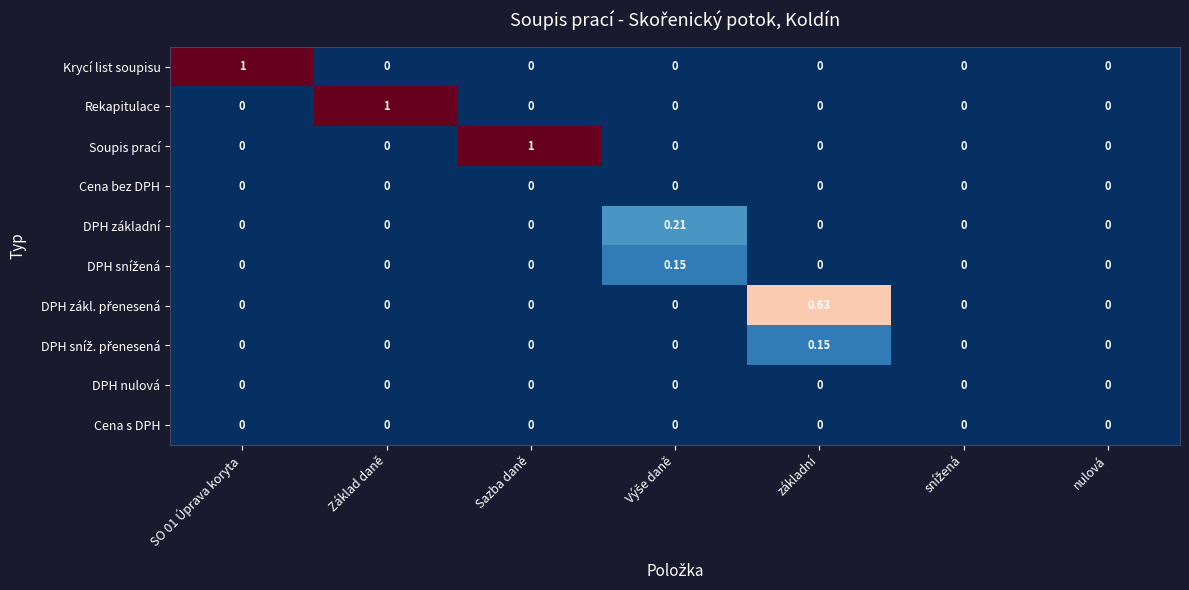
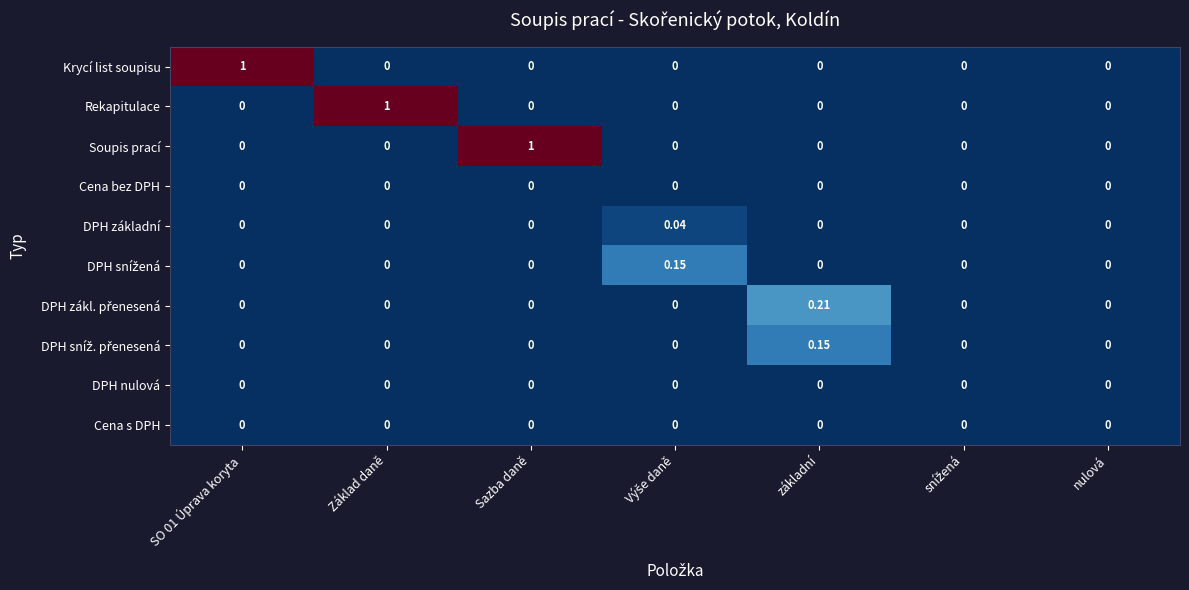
  {
    "Krycí list soupisu": {
      "SO 01 Úprava koryta": 1,
      "Základ daně": 0,
      "Sazba daně": 0,
      "Výše daně": 0,
      "základní": 0,
      "snížená": 0,
      "nulová": 0
    },
    "Rekapitulace": {
      "SO 01 Úprava koryta": 0,
      "Základ daně": 1,
      "Sazba daně": 0,
      "Výše daně": 0,
      "základní": 0,
      "snížená": 0,
      "nulová": 0
    },
    "Soupis prací": {
      "SO 01 Úprava koryta": 0,
      "Základ daně": 0,
      "Sazba daně": 1,
      "Výše daně": 0,
      "základní": 0,
      "snížená": 0,
      "nulová": 0
    },
    "Cena bez DPH": {
      "SO 01 Úprava koryta": 0,
      "Základ daně": 0,
      "Sazba daně": 0,
      "Výše daně": 0,
      "základní": 0,
      "snížená": 0,
      "nulová": 0
    },
    "DPH základní": {
      "SO 01 Úprava koryta": 0,
      "Základ daně": 0,
      "Sazba daně": 0,
-     "Výše daně": 0.21,
+     "Výše daně": 0.04,
      "základní": 0,
      "snížená": 0,
      "nulová": 0
    },
    "DPH snížená": {
      "SO 01 Úprava koryta": 0,
      "Základ daně": 0,
      "Sazba daně": 0,
      "Výše daně": 0.15,
      "základní": 0,
      "snížená": 0,
      "nulová": 0
    },
    "DPH zákl. přenesená": {
      "SO 01 Úprava koryta": 0,
      "Základ daně": 0,
      "Sazba daně": 0,
      "Výše daně": 0,
-     "základní": 0.63,
+     "základní": 0.21,
      "snížená": 0,
      "nulová": 0
    },
    "DPH sníž. přenesená": {
      "SO 01 Úprava koryta": 0,
      "Základ daně": 0,
      "Sazba daně": 0,
      "Výše daně": 0,
      "základní": 0.15,
      "snížená": 0,
      "nulová": 0
    },
    "DPH nulová": {
      "SO 01 Úprava koryta": 0,
      "Základ daně": 0,
      "Sazba daně": 0,
      "Výše daně": 0,
      "základní": 0,
      "snížená": 0,
      "nulová": 0
    },
    "Cena s DPH": {
      "SO 01 Úprava koryta": 0,
      "Základ daně": 0,
      "Sazba daně": 0,
      "Výše daně": 0,
      "základní": 0,
      "snížená": 0,
      "nulová": 0
    }
  }
